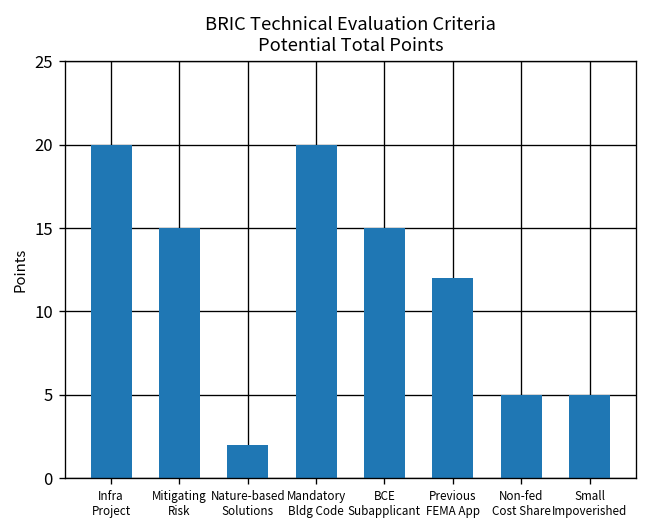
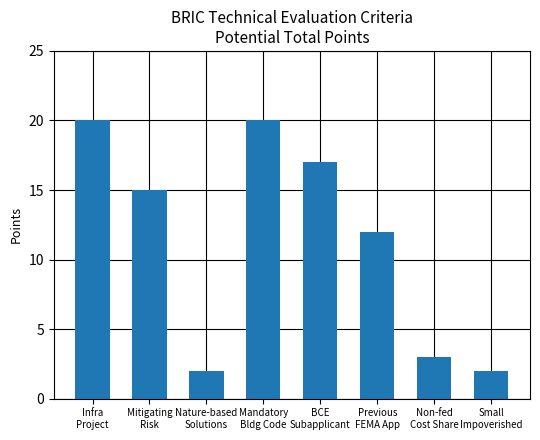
  {
    "Infra Project": 20,
    "Mitigating Risk": 15,
    "Nature-based Solutions": 2,
    "Mandatory Bldg Code": 20,
-   "BCE Subapplicant": 15,
+   "BCE Subapplicant": 17,
    "Previous FEMA App": 12,
-   "Non-fed Cost Share": 5,
-   "Small Impoverished": 5
+   "Non-fed Cost Share": 3,
+   "Small Impoverished": 2
  }
